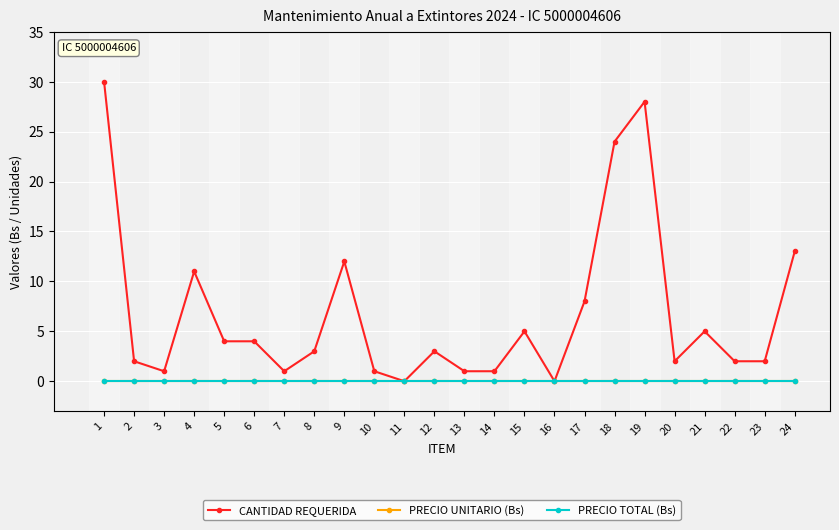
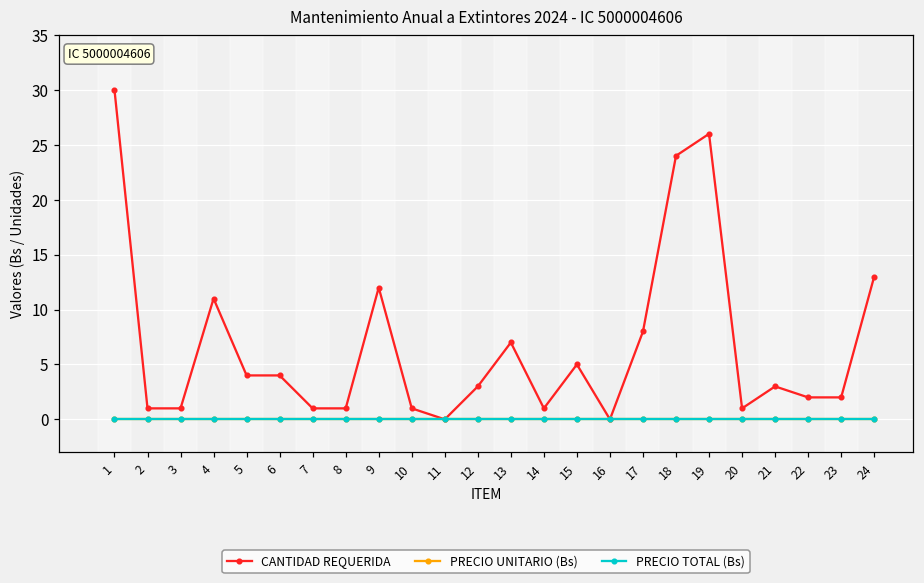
  {
    "CANTIDAD REQUERIDA": {
      "1": 30,
-     "2": 2,
+     "2": 1,
      "3": 1,
      "4": 11,
      "5": 4,
      "6": 4,
      "7": 1,
-     "8": 3,
+     "8": 1,
      "9": 12,
      "10": 1,
      "12": 3,
-     "13": 1,
+     "13": 7,
      "14": 1,
      "15": 5,
      "17": 8,
      "18": 24,
-     "19": 28,
-     "20": 2,
-     "21": 5,
+     "19": 26,
+     "20": 1,
+     "21": 3,
      "22": 2,
      "23": 2,
      "24": 13
    },
    "PRECIO TOTAL (Bs)": {
      "1": 0,
      "2": 0,
      "3": 0,
      "4": 0,
      "5": 0,
      "6": 0,
      "7": 0,
      "8": 0,
      "9": 0,
      "10": 0,
      "12": 0,
      "13": 0,
      "14": 0,
      "15": 0,
      "17": 0,
      "18": 0,
      "19": 0,
      "20": 0,
      "21": 0,
      "22": 0,
      "23": 0,
      "24": 0
    }
  }
